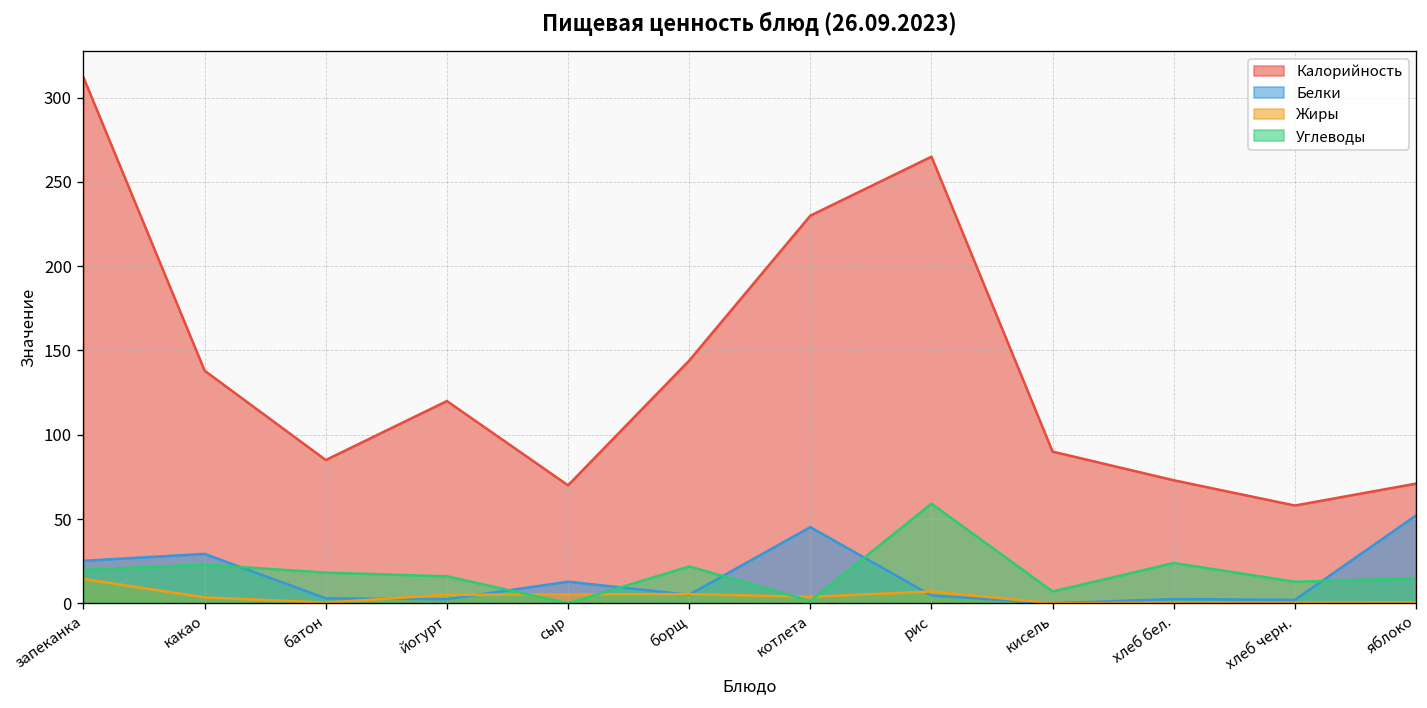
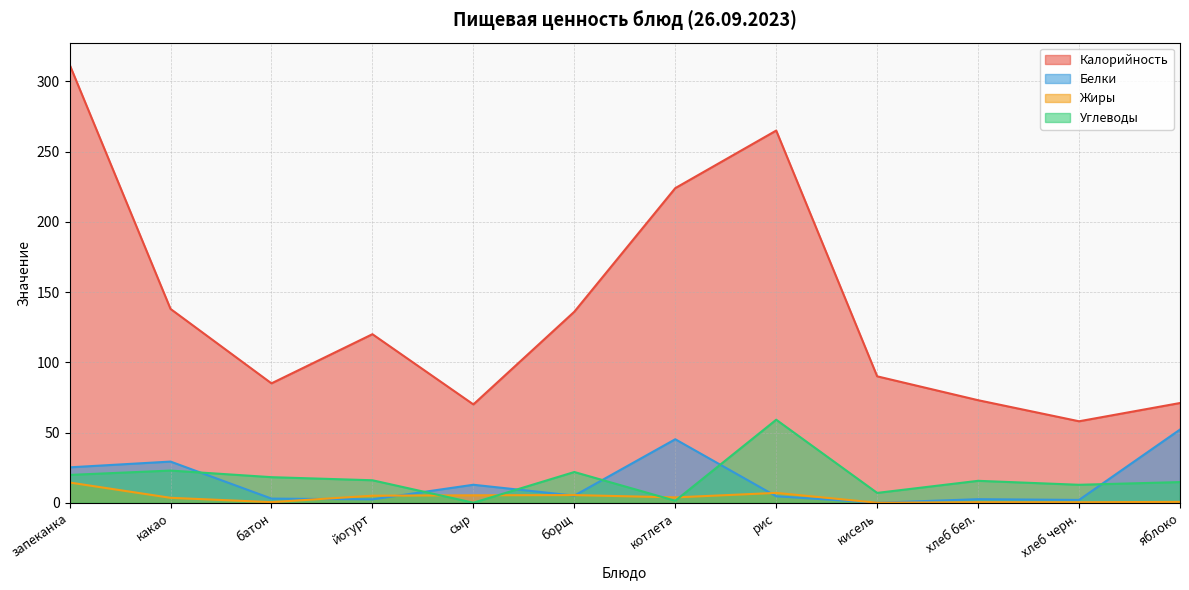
  {
    "Калорийность": {
      "запеканка": 312,
      "какао": 138,
      "батон": 85,
      "йогурт": 120,
      "сыр": 70,
-     "борщ": 144,
-     "котлета": 230,
+     "борщ": 136,
+     "котлета": 224,
      "рис": 265,
      "кисель": 90,
      "хлеб бел.": 73,
      "хлеб черн.": 58,
      "яблоко": 71
    },
    "Белки": {
      "запеканка": 25,
      "какао": 29,
      "батон": 3,
      "йогурт": 2,
      "сыр": 13,
      "котлета": 45,
      "рис": 5,
      "хлеб бел.": 3,
      "яблоко": 52
    },
    "Жиры": {
      "запеканка": 14,
      "какао": 4,
      "батон": 0,
      "йогурт": 5,
      "сыр": 5,
      "котлета": 4,
      "рис": 7,
      "хлеб бел.": 0,
      "яблоко": 1
    },
    "Углеводы": {
      "запеканка": 20,
      "какао": 23,
      "батон": 18,
      "йогурт": 16,
      "сыр": 0,
      "борщ": 22,
      "котлета": 1,
      "рис": 59,
      "кисель": 7,
-     "хлеб бел.": 24,
+     "хлеб бел.": 16,
      "хлеб черн.": 13,
      "яблоко": 15
    }
  }
